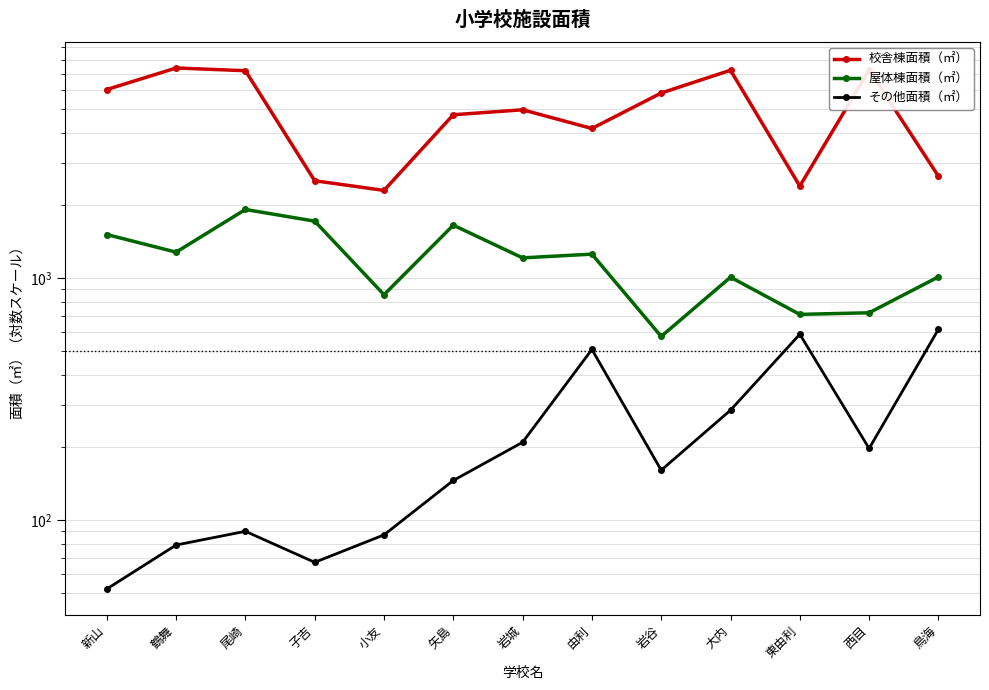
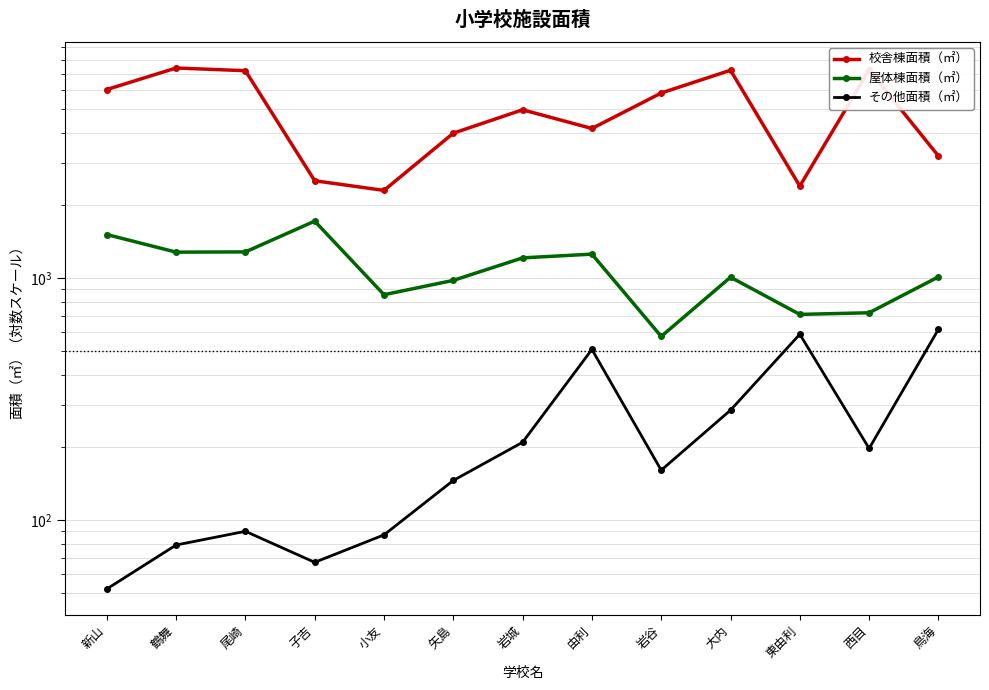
  {
    "校舎棟面積（㎡）": {
-     "矢島": 4700,
-     "鳥海": 2600
+     "矢島": 4000,
+     "鳥海": 3200
    },
    "屋体棟面積（㎡）": {
-     "尾崎": 1900,
-     "矢島": 1700
+     "尾崎": 1300,
+     "矢島": 980
    }
  }
